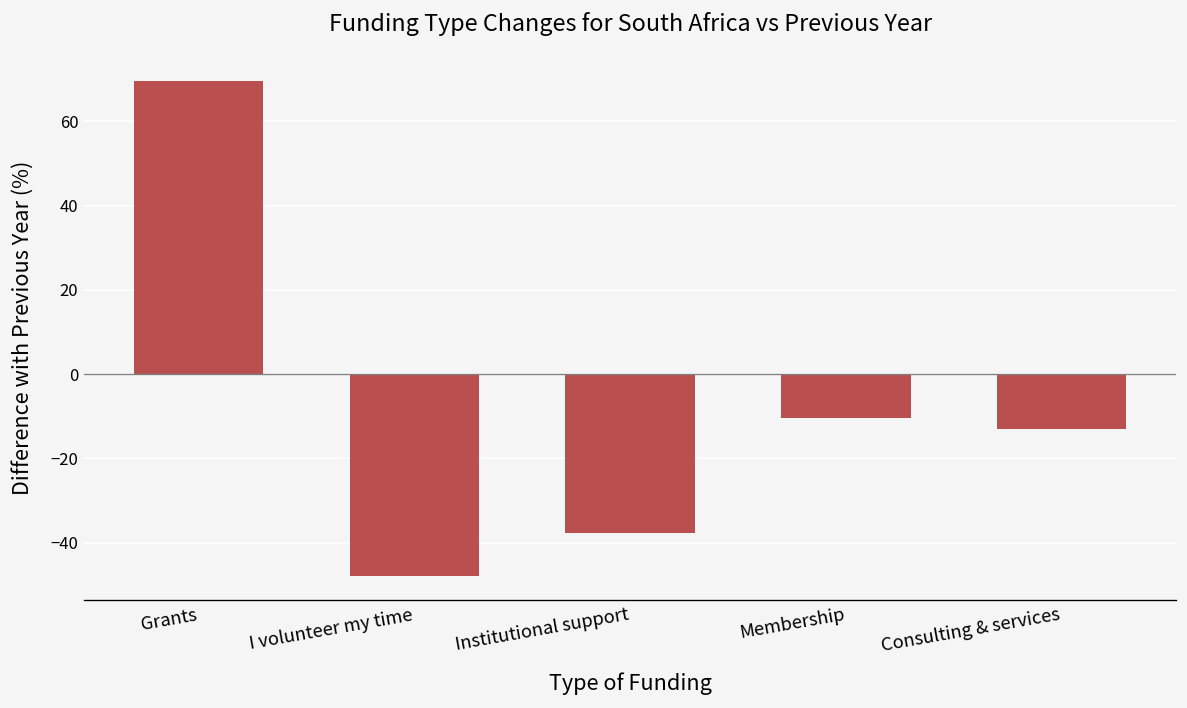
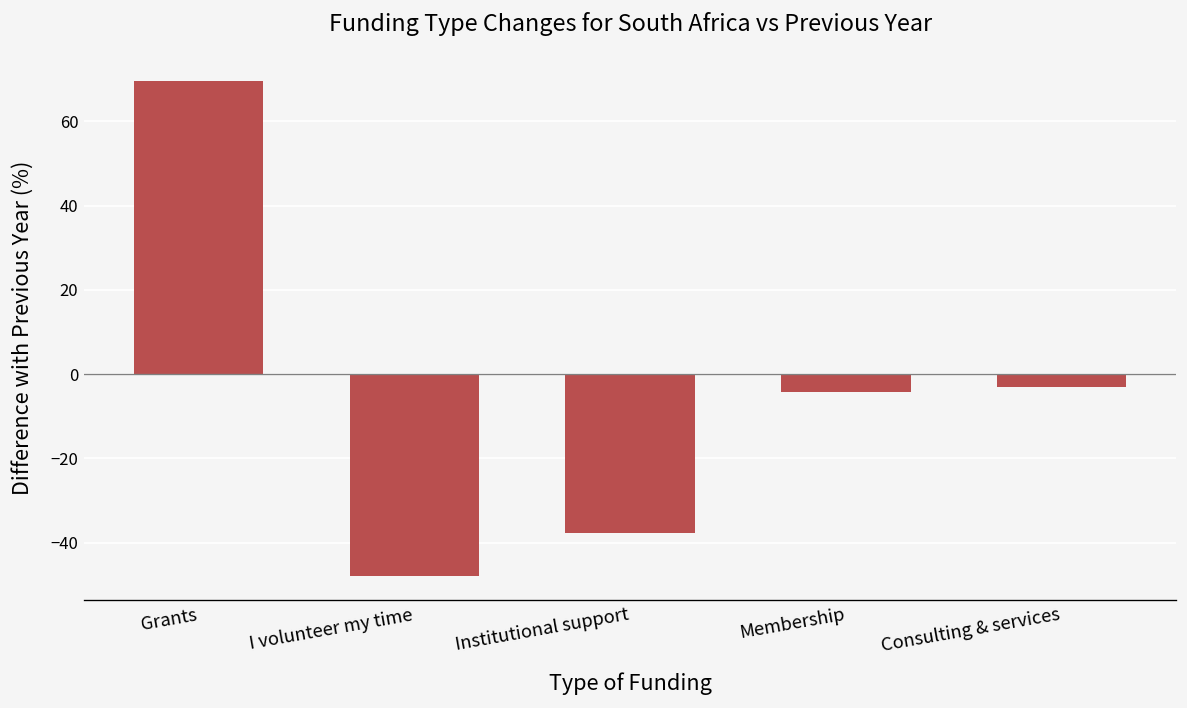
  {
    "Grants": 70,
    "I volunteer my time": -48,
    "Institutional support": -38,
-   "Membership": -10,
-   "Consulting & services": -13
+   "Membership": -4,
+   "Consulting & services": -3
  }
